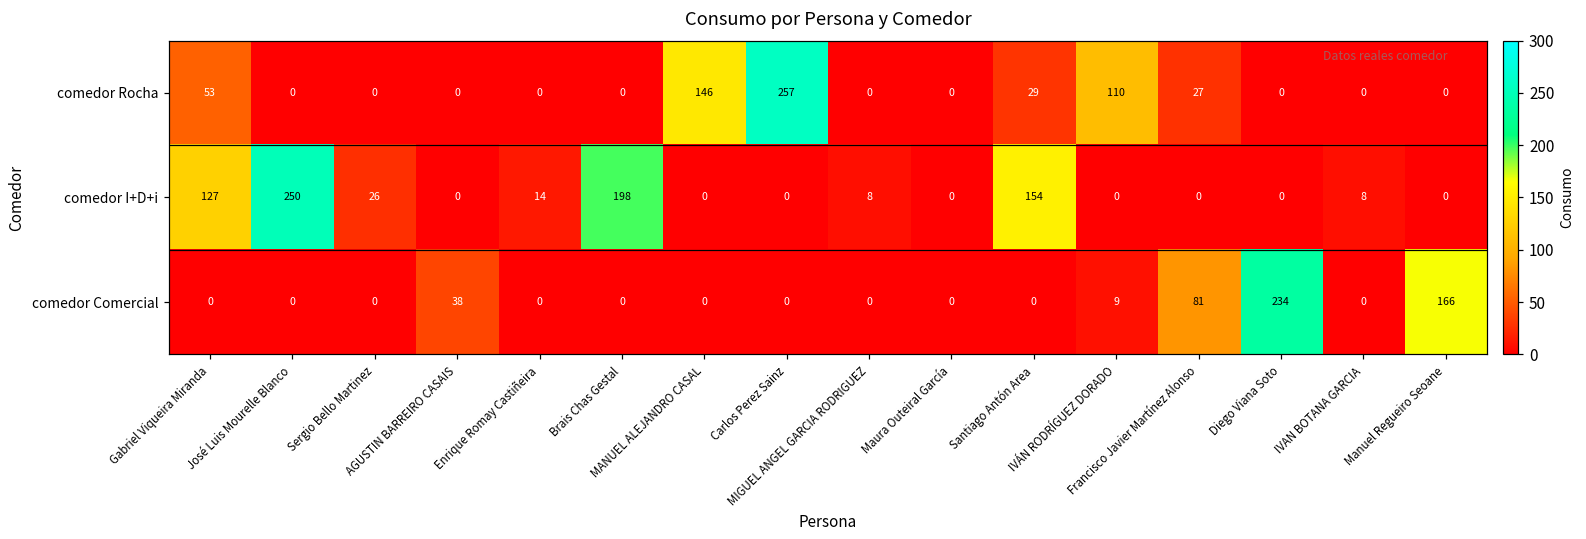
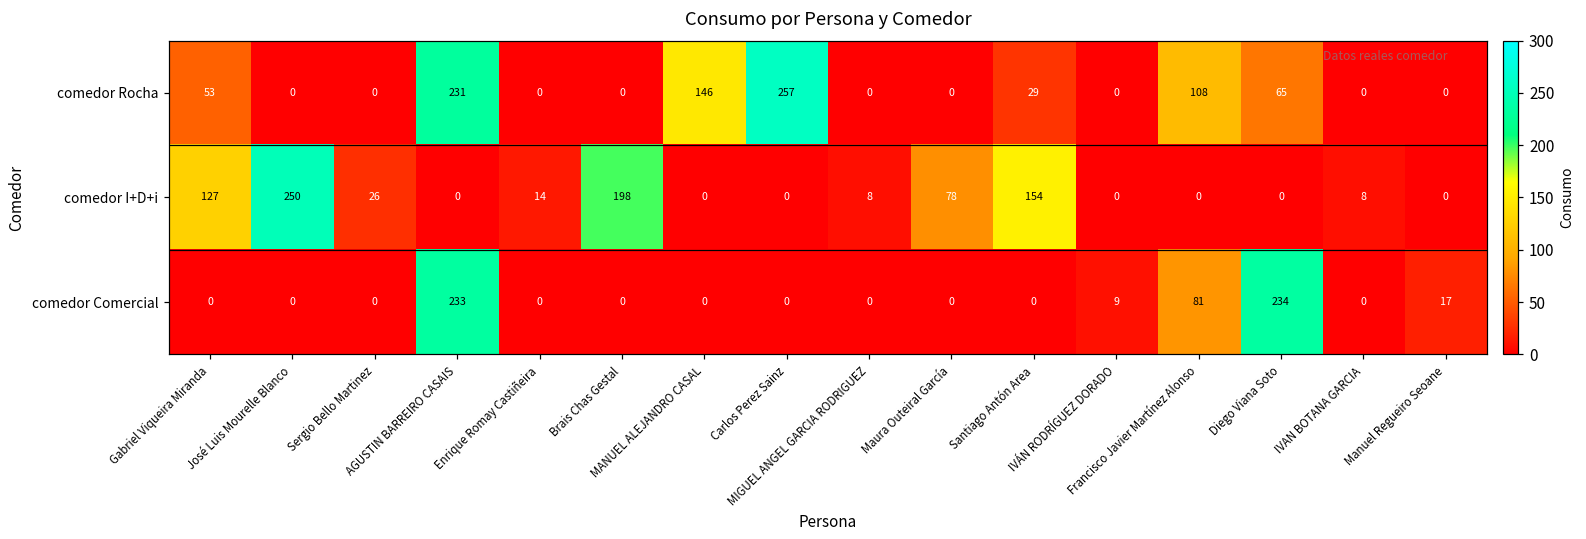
  {
    "comedor Rocha": {
      "Gabriel Viqueira Miranda": 53,
      "José Luis Mourelle Blanco": 0,
      "Sergio Bello Martinez": 0,
-     "AGUSTIN BARREIRO CASAIS": 0,
+     "AGUSTIN BARREIRO CASAIS": 231,
      "Enrique Romay Castiñeira": 0,
      "Brais Chas Gestal": 0,
      "MANUEL ALEJANDRO CASAL": 146,
      "Carlos Perez Sainz": 257,
      "MIGUEL ANGEL GARCIA RODRIGUEZ": 0,
      "Maura Outeiral García": 0,
      "Santiago Antón Area": 29,
-     "IVÁN RODRÍGUEZ DORADO": 110,
-     "Francisco Javier Martínez Alonso": 27,
-     "Diego Viana Soto": 0,
+     "IVÁN RODRÍGUEZ DORADO": 0,
+     "Francisco Javier Martínez Alonso": 108,
+     "Diego Viana Soto": 65,
      "Manuel Regueiro Seoane": 0
    },
    "comedor I+D+i": {
      "Gabriel Viqueira Miranda": 127,
      "José Luis Mourelle Blanco": 250,
      "Sergio Bello Martinez": 26,
      "AGUSTIN BARREIRO CASAIS": 0,
      "Enrique Romay Castiñeira": 14,
      "Brais Chas Gestal": 198,
      "MANUEL ALEJANDRO CASAL": 0,
      "Carlos Perez Sainz": 0,
      "MIGUEL ANGEL GARCIA RODRIGUEZ": 8,
-     "Maura Outeiral García": 0,
+     "Maura Outeiral García": 78,
      "Santiago Antón Area": 154,
      "IVÁN RODRÍGUEZ DORADO": 0,
      "Francisco Javier Martínez Alonso": 0,
      "Diego Viana Soto": 0,
      "IVAN BOTANA GARCIA": 8,
      "Manuel Regueiro Seoane": 0
    },
    "comedor Comercial": {
      "Gabriel Viqueira Miranda": 0,
      "José Luis Mourelle Blanco": 0,
      "Sergio Bello Martinez": 0,
-     "AGUSTIN BARREIRO CASAIS": 38,
+     "AGUSTIN BARREIRO CASAIS": 233,
      "Enrique Romay Castiñeira": 0,
      "Brais Chas Gestal": 0,
      "MANUEL ALEJANDRO CASAL": 0,
      "Carlos Perez Sainz": 0,
      "MIGUEL ANGEL GARCIA RODRIGUEZ": 0,
      "Maura Outeiral García": 0,
      "Santiago Antón Area": 0,
      "IVÁN RODRÍGUEZ DORADO": 9,
      "Francisco Javier Martínez Alonso": 81,
      "Diego Viana Soto": 234,
      "IVAN BOTANA GARCIA": 0,
-     "Manuel Regueiro Seoane": 166
+     "Manuel Regueiro Seoane": 17
    }
  }
